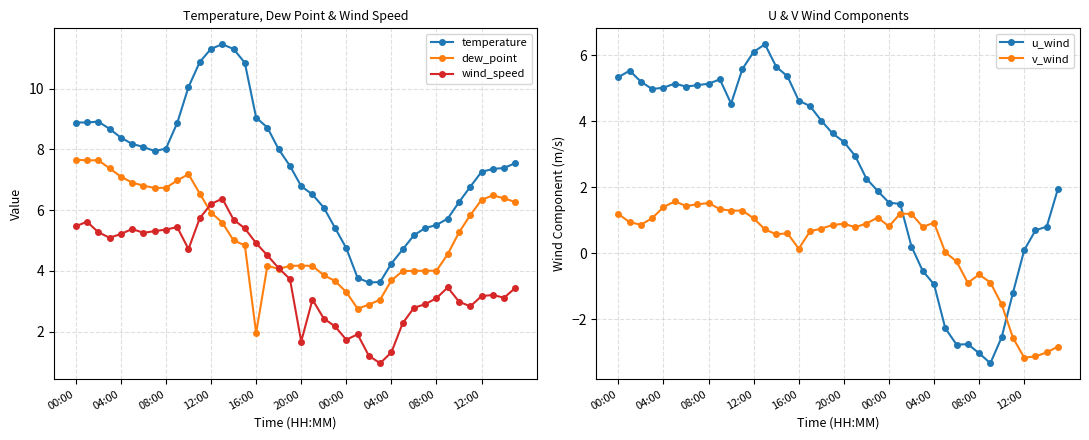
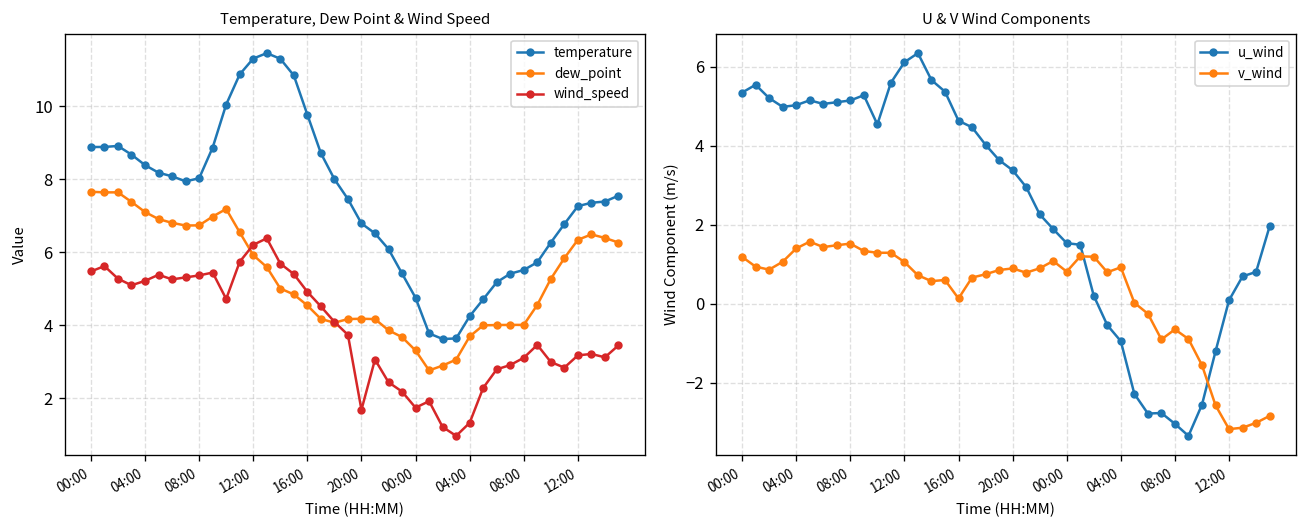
  {
    "Temperature, Dew Point & Wind Speed": {
      "temperature": {
-       "16:00": 9.0,
+       "16:00": 9.8,
        "20:00": 6.8
      },
      "dew_point": {
-       "16:00": 2.0,
+       "16:00": 4.5,
        "20:00": 4.2
      },
      "wind_speed": {
        "16:00": 4.9,
        "20:00": 1.7
      }
    },
    "U & V Wind Components": {
      "u_wind": {
        "16:00": 4.6,
        "20:00": 3.4
      },
      "v_wind": {
        "16:00": 0.1,
        "20:00": 0.9
      }
    }
  }
